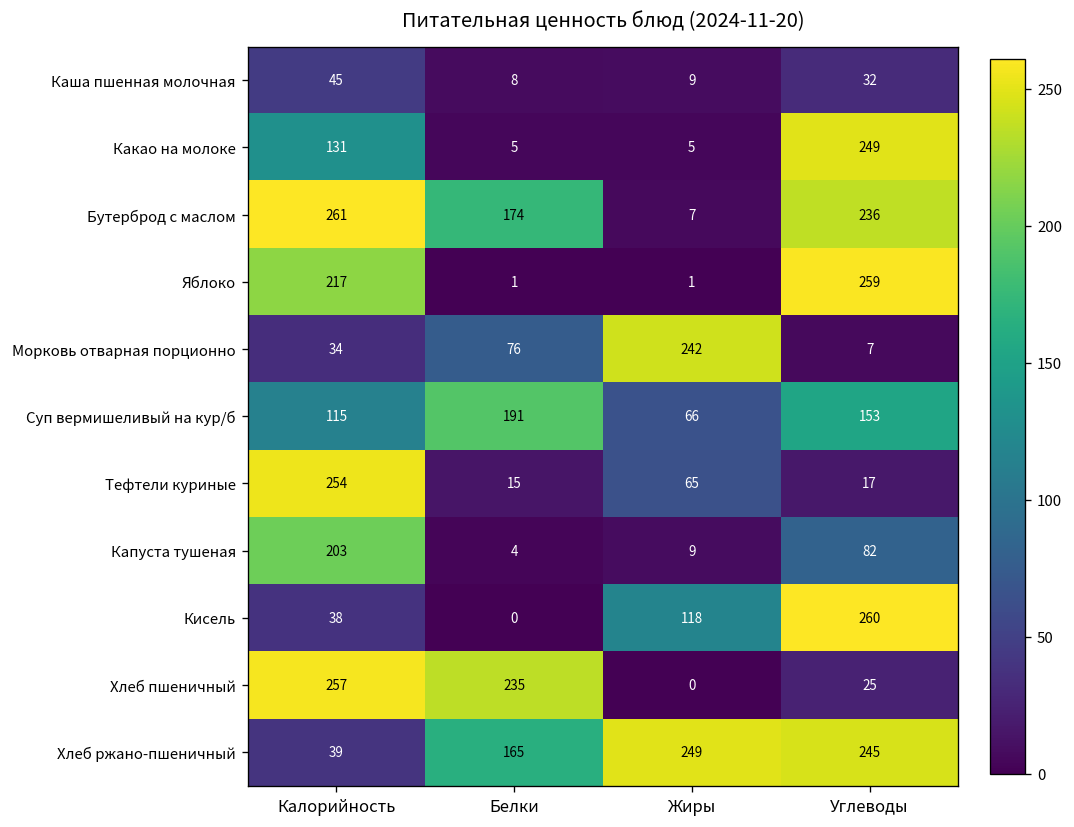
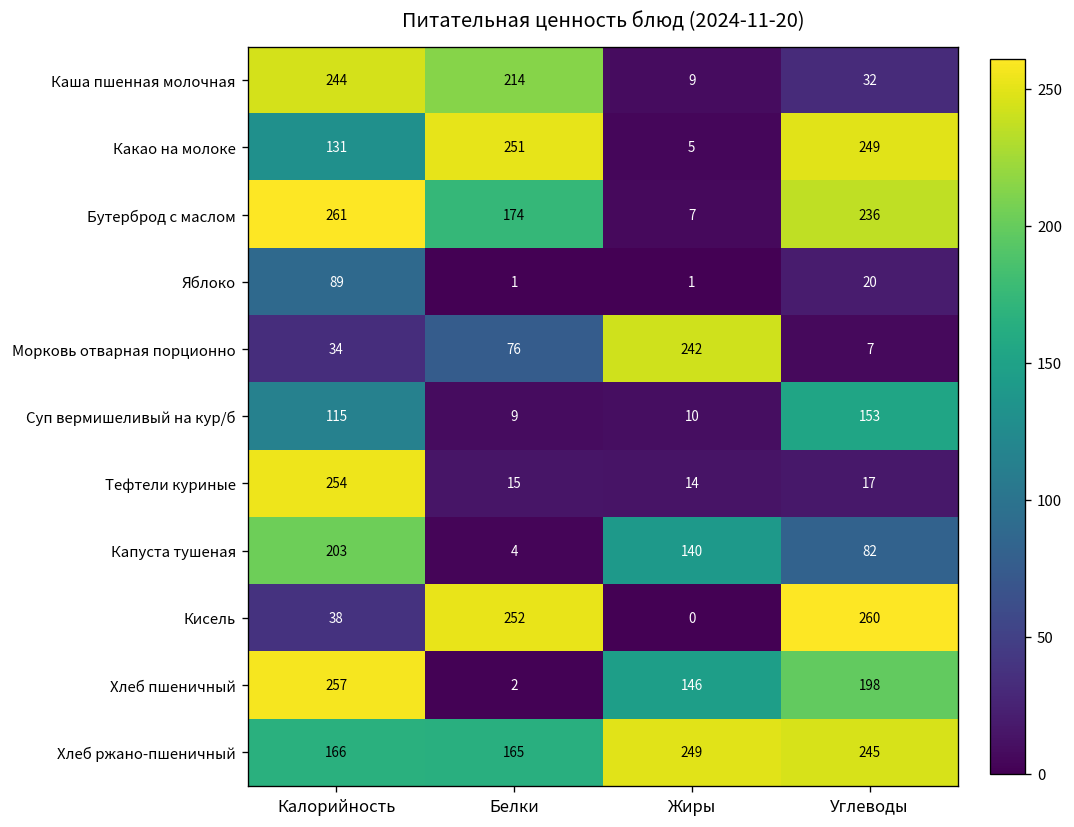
  {
    "Каша пшенная молочная": {
-     "Калорийность": 45,
-     "Белки": 8,
+     "Калорийность": 244,
+     "Белки": 214,
      "Жиры": 9,
      "Углеводы": 32
    },
    "Какао на молоке": {
      "Калорийность": 131,
-     "Белки": 5,
+     "Белки": 251,
      "Жиры": 5,
      "Углеводы": 249
    },
    "Бутерброд с маслом": {
      "Калорийность": 261,
      "Белки": 174,
      "Жиры": 7,
      "Углеводы": 236
    },
    "Яблоко": {
-     "Калорийность": 217,
+     "Калорийность": 89,
      "Белки": 1,
      "Жиры": 1,
-     "Углеводы": 259
+     "Углеводы": 20
    },
    "Морковь отварная порционно": {
      "Калорийность": 34,
      "Белки": 76,
      "Жиры": 242,
      "Углеводы": 7
    },
    "Суп вермишеливый на кур/б": {
      "Калорийность": 115,
-     "Белки": 191,
-     "Жиры": 66,
+     "Белки": 9,
+     "Жиры": 10,
      "Углеводы": 153
    },
    "Тефтели куриные": {
      "Калорийность": 254,
      "Белки": 15,
-     "Жиры": 65,
+     "Жиры": 14,
      "Углеводы": 17
    },
    "Капуста тушеная": {
      "Калорийность": 203,
      "Белки": 4,
-     "Жиры": 9,
+     "Жиры": 140,
      "Углеводы": 82
    },
    "Кисель": {
      "Калорийность": 38,
-     "Белки": 0,
-     "Жиры": 118,
+     "Белки": 252,
+     "Жиры": 0,
      "Углеводы": 260
    },
    "Хлеб пшеничный": {
      "Калорийность": 257,
-     "Белки": 235,
-     "Жиры": 0,
-     "Углеводы": 25
+     "Белки": 2,
+     "Жиры": 146,
+     "Углеводы": 198
    },
    "Хлеб ржано-пшеничный": {
-     "Калорийность": 39,
+     "Калорийность": 166,
      "Белки": 165,
      "Жиры": 249,
      "Углеводы": 245
    }
  }
